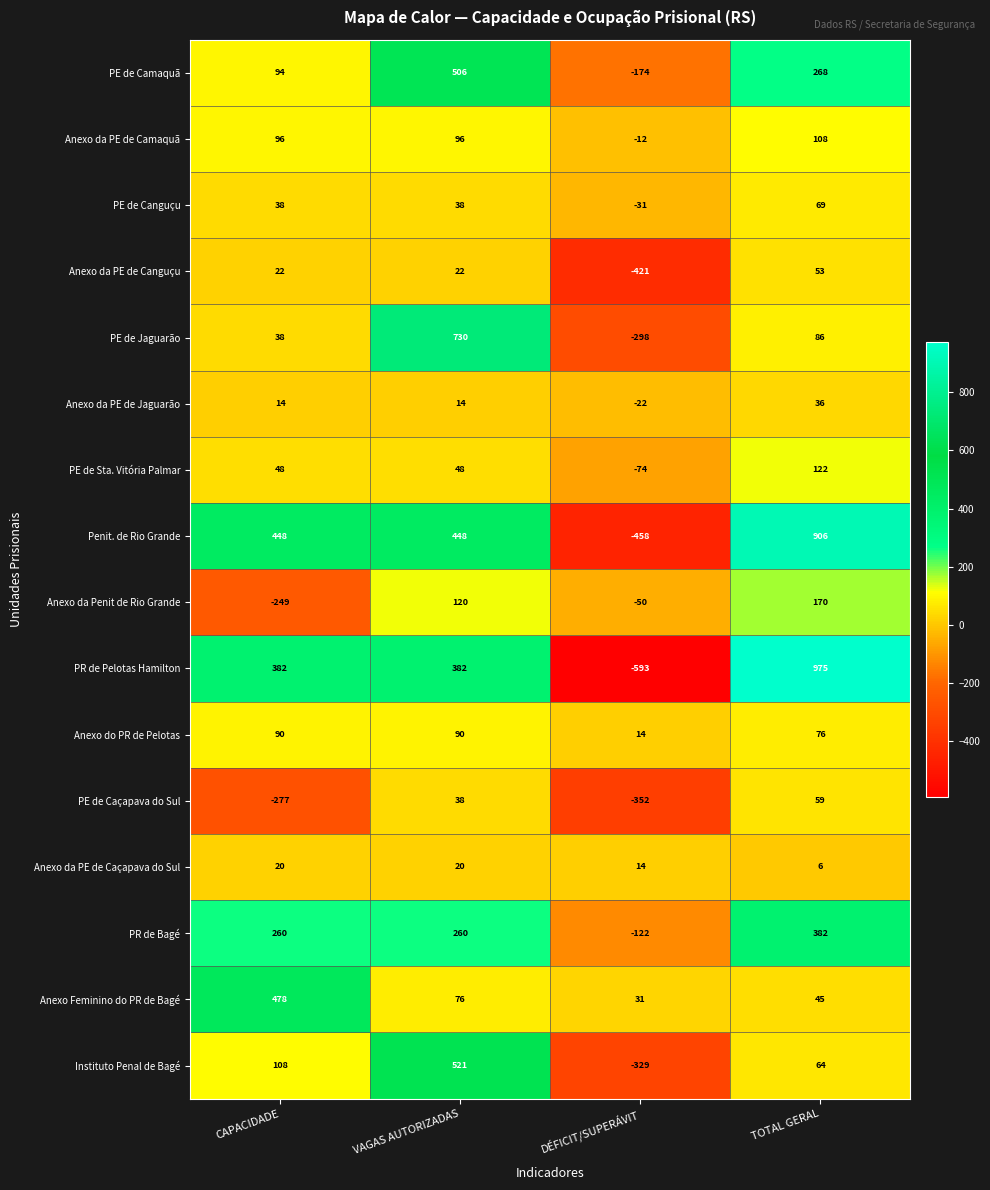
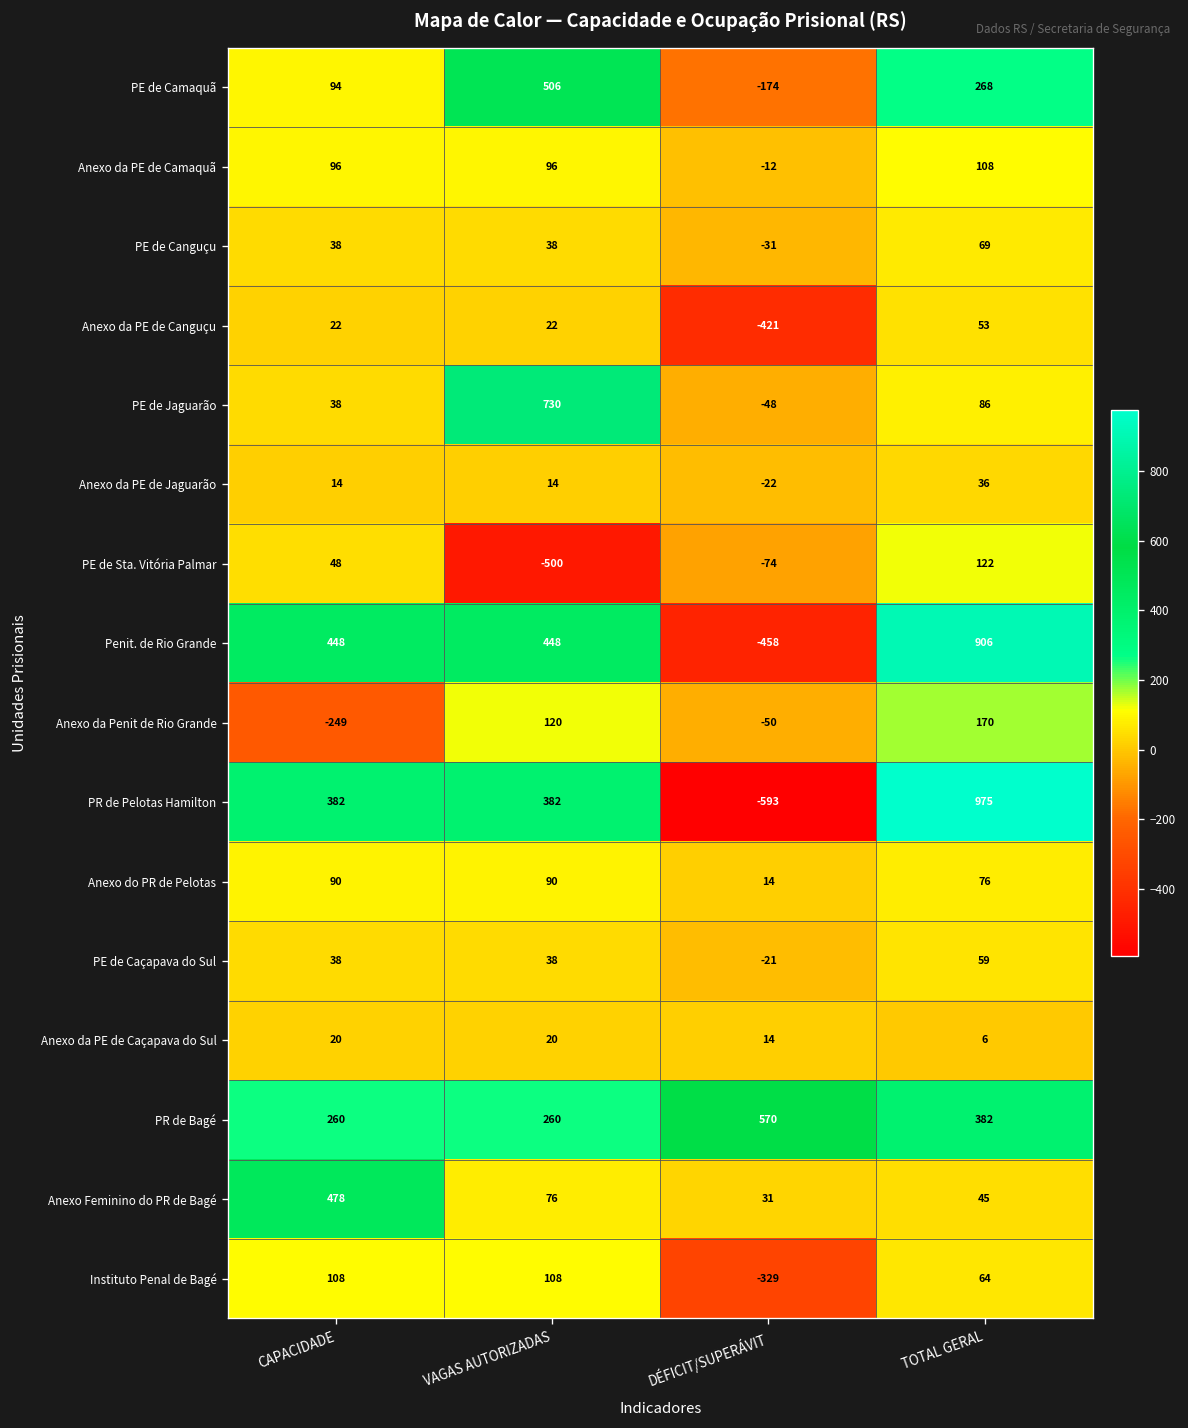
  {
    "PE de Camaquã": {
      "CAPACIDADE": 94,
      "VAGAS AUTORIZADAS": 506,
      "DÉFICIT/SUPERÁVIT": -174,
      "TOTAL GERAL": 268
    },
    "Anexo da PE de Camaquã": {
      "CAPACIDADE": 96,
      "VAGAS AUTORIZADAS": 96,
      "DÉFICIT/SUPERÁVIT": -12,
      "TOTAL GERAL": 108
    },
    "PE de Canguçu": {
      "CAPACIDADE": 38,
      "VAGAS AUTORIZADAS": 38,
      "DÉFICIT/SUPERÁVIT": -31,
      "TOTAL GERAL": 69
    },
    "Anexo da PE de Canguçu": {
      "CAPACIDADE": 22,
      "VAGAS AUTORIZADAS": 22,
      "DÉFICIT/SUPERÁVIT": -421,
      "TOTAL GERAL": 53
    },
    "PE de Jaguarão": {
      "CAPACIDADE": 38,
      "VAGAS AUTORIZADAS": 730,
-     "DÉFICIT/SUPERÁVIT": -298,
+     "DÉFICIT/SUPERÁVIT": -48,
      "TOTAL GERAL": 86
    },
    "Anexo da PE de Jaguarão": {
      "CAPACIDADE": 14,
      "VAGAS AUTORIZADAS": 14,
      "DÉFICIT/SUPERÁVIT": -22,
      "TOTAL GERAL": 36
    },
    "PE de Sta. Vitória Palmar": {
      "CAPACIDADE": 48,
-     "VAGAS AUTORIZADAS": 48,
+     "VAGAS AUTORIZADAS": -500,
      "DÉFICIT/SUPERÁVIT": -74,
      "TOTAL GERAL": 122
    },
    "Penit. de Rio Grande": {
      "CAPACIDADE": 448,
      "VAGAS AUTORIZADAS": 448,
      "DÉFICIT/SUPERÁVIT": -458,
      "TOTAL GERAL": 906
    },
    "Anexo da Penit de Rio Grande": {
      "CAPACIDADE": -249,
      "VAGAS AUTORIZADAS": 120,
      "DÉFICIT/SUPERÁVIT": -50,
      "TOTAL GERAL": 170
    },
    "PR de Pelotas Hamilton": {
      "CAPACIDADE": 382,
      "VAGAS AUTORIZADAS": 382,
      "DÉFICIT/SUPERÁVIT": -593,
      "TOTAL GERAL": 975
    },
    "Anexo do PR de Pelotas": {
      "CAPACIDADE": 90,
      "VAGAS AUTORIZADAS": 90,
      "DÉFICIT/SUPERÁVIT": 14,
      "TOTAL GERAL": 76
    },
    "PE de Caçapava do Sul": {
-     "CAPACIDADE": -277,
+     "CAPACIDADE": 38,
      "VAGAS AUTORIZADAS": 38,
-     "DÉFICIT/SUPERÁVIT": -352,
+     "DÉFICIT/SUPERÁVIT": -21,
      "TOTAL GERAL": 59
    },
    "Anexo da PE de Caçapava do Sul": {
      "CAPACIDADE": 20,
      "VAGAS AUTORIZADAS": 20,
      "DÉFICIT/SUPERÁVIT": 14,
      "TOTAL GERAL": 6
    },
    "PR de Bagé": {
      "CAPACIDADE": 260,
      "VAGAS AUTORIZADAS": 260,
-     "DÉFICIT/SUPERÁVIT": -122,
+     "DÉFICIT/SUPERÁVIT": 570,
      "TOTAL GERAL": 382
    },
    "Anexo Feminino do PR de Bagé": {
      "CAPACIDADE": 478,
      "VAGAS AUTORIZADAS": 76,
      "DÉFICIT/SUPERÁVIT": 31,
      "TOTAL GERAL": 45
    },
    "Instituto Penal de Bagé": {
      "CAPACIDADE": 108,
-     "VAGAS AUTORIZADAS": 521,
+     "VAGAS AUTORIZADAS": 108,
      "DÉFICIT/SUPERÁVIT": -329,
      "TOTAL GERAL": 64
    }
  }
